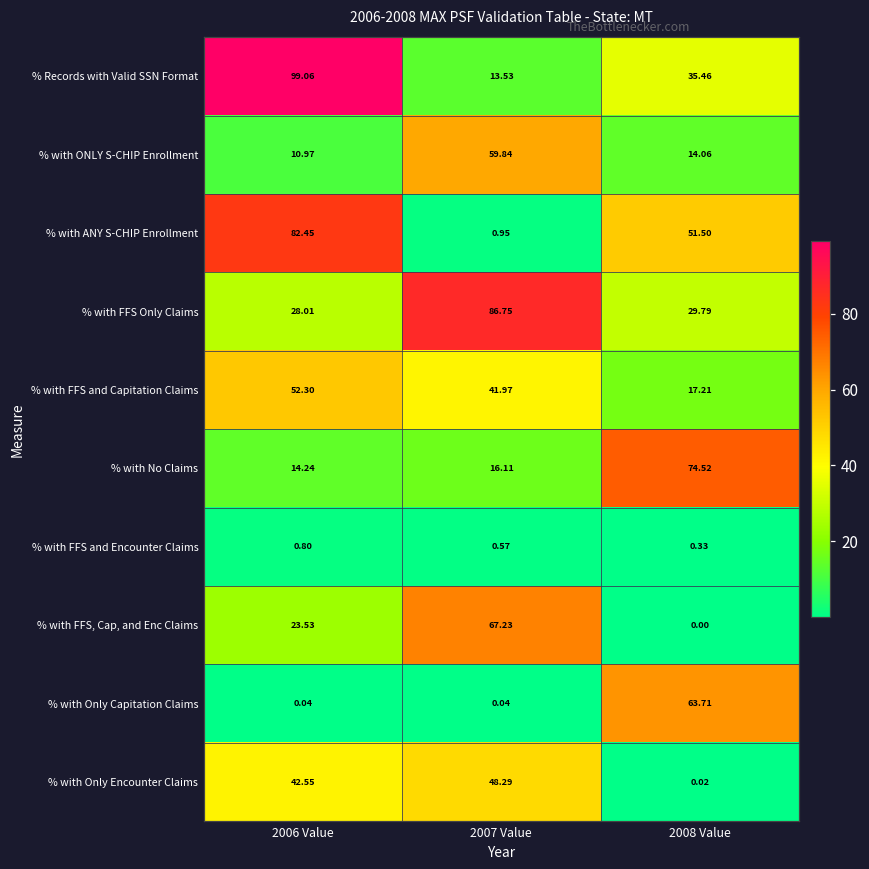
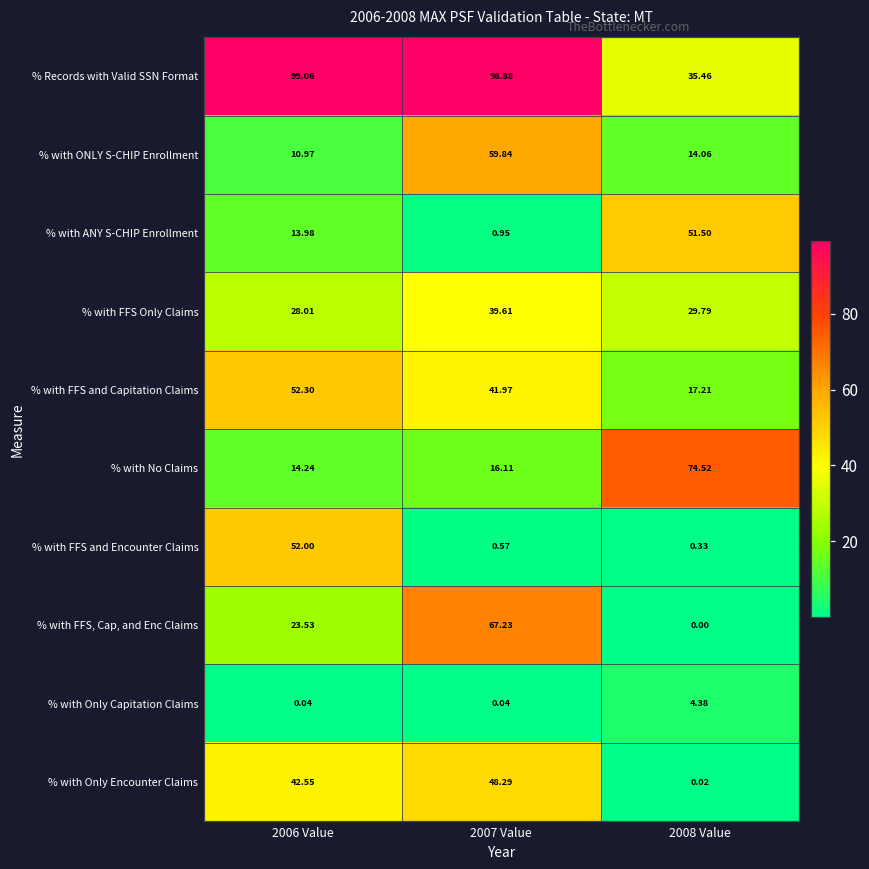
  {
    "% Records with Valid SSN Format": {
      "2006 Value": 99.06,
-     "2007 Value": 13.53,
+     "2007 Value": 98.88,
      "2008 Value": 35.46
    },
    "% with ONLY S-CHIP Enrollment": {
      "2006 Value": 10.97,
      "2007 Value": 59.84,
      "2008 Value": 14.06
    },
    "% with ANY S-CHIP Enrollment": {
-     "2006 Value": 82.45,
+     "2006 Value": 13.98,
      "2007 Value": 0.95,
      "2008 Value": 51.50
    },
    "% with FFS Only Claims": {
      "2006 Value": 28.01,
-     "2007 Value": 86.75,
+     "2007 Value": 39.61,
      "2008 Value": 29.79
    },
    "% with FFS and Capitation Claims": {
      "2006 Value": 52.30,
      "2007 Value": 41.97,
      "2008 Value": 17.21
    },
    "% with No Claims": {
      "2006 Value": 14.24,
      "2007 Value": 16.11,
      "2008 Value": 74.52
    },
    "% with FFS and Encounter Claims": {
-     "2006 Value": 0.80,
+     "2006 Value": 52.00,
      "2007 Value": 0.57,
      "2008 Value": 0.33
    },
    "% with FFS, Cap, and Enc Claims": {
      "2006 Value": 23.53,
      "2007 Value": 67.23,
      "2008 Value": 0.00
    },
    "% with Only Capitation Claims": {
      "2006 Value": 0.04,
      "2007 Value": 0.04,
-     "2008 Value": 63.71
+     "2008 Value": 4.38
    },
    "% with Only Encounter Claims": {
      "2006 Value": 42.55,
      "2007 Value": 48.29,
      "2008 Value": 0.02
    }
  }
